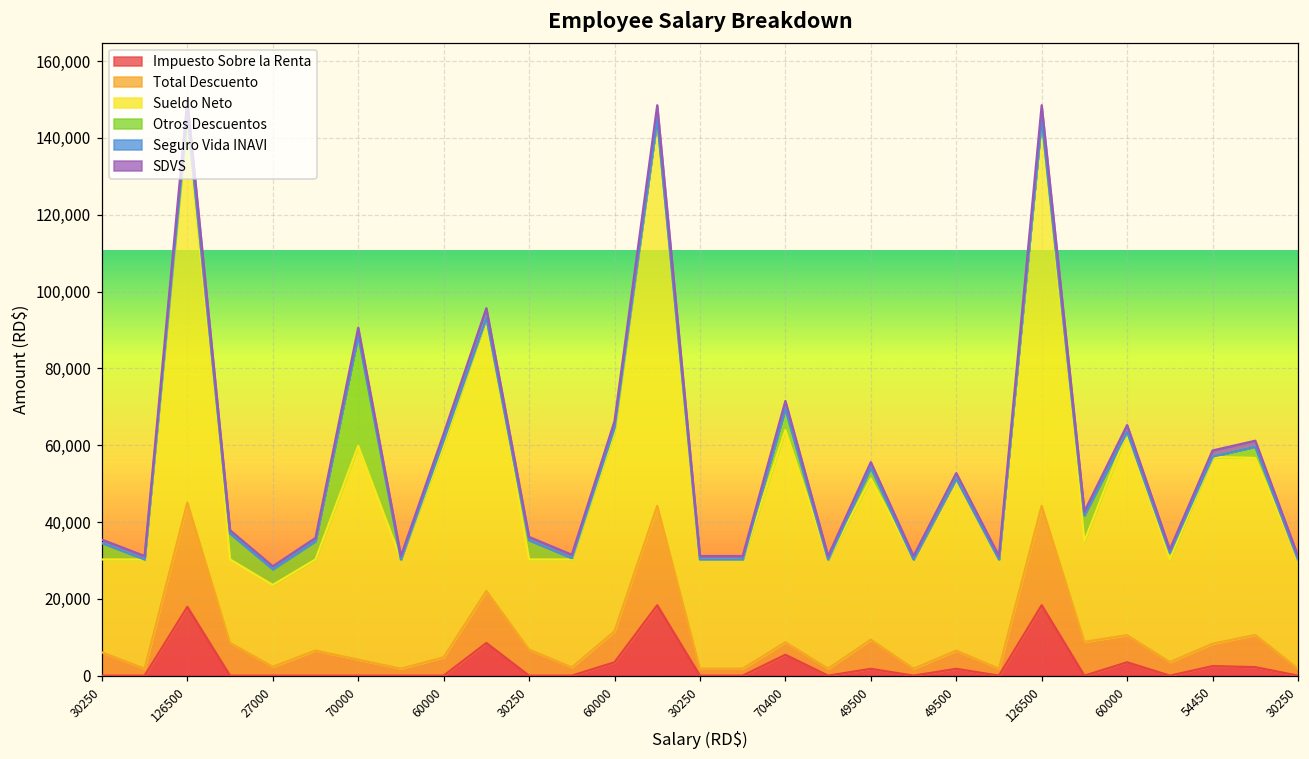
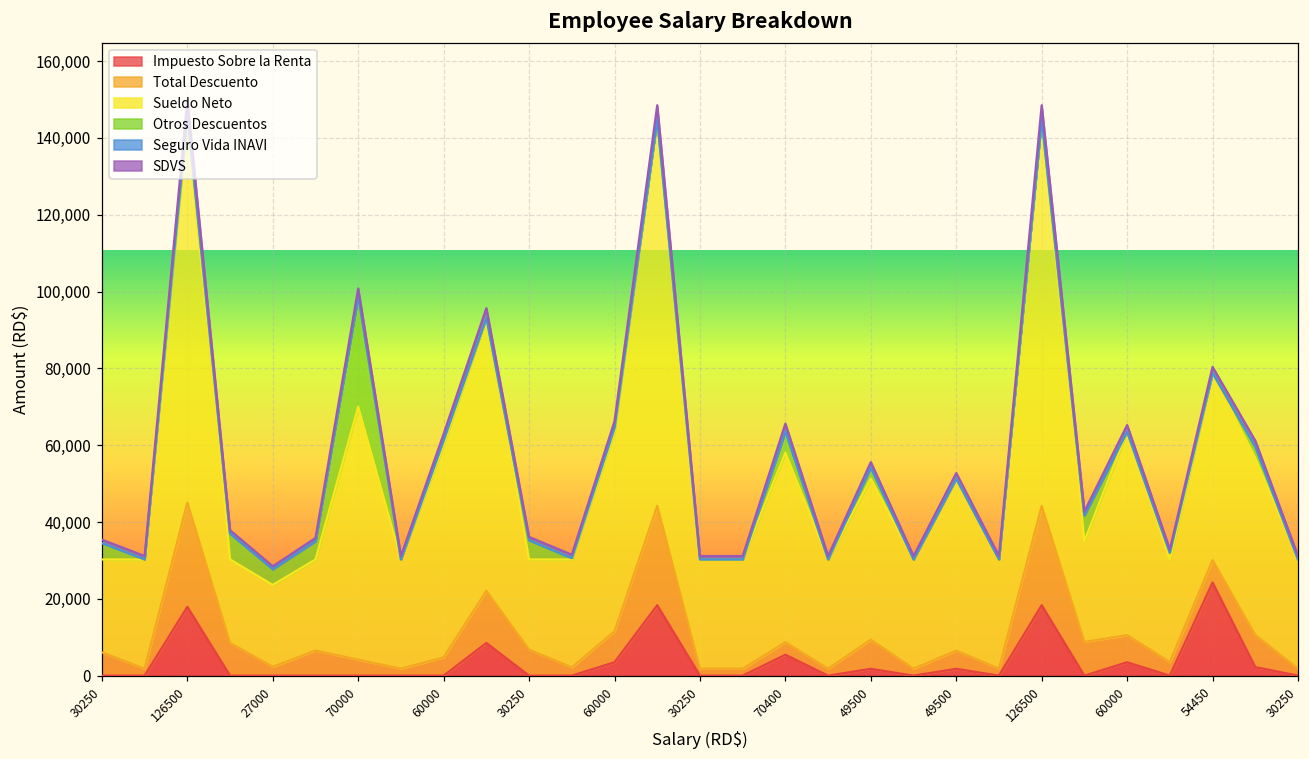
  {
    "Impuesto Sobre la Renta": {
      "27000": "0",
      "70000": "0",
      "70400": "5,000",
-     "54450": "2,000"
+     "54450": "24,000"
    },
    "Total Descuento": {
      "27000": "2,000",
      "70000": "4,000",
      "70400": "3,000",
      "54450": "6,000"
    },
    "Sueldo Neto": {
      "27000": "21,000",
-     "70000": "56,000",
-     "70400": "55,000"
+     "70000": "66,000",
+     "70400": "49,000"
    },
    "SDVS": {
      "27000": "1,000",
      "70000": "2,000",
      "70400": "2,000",
      "54450": "2,000"
    }
  }
